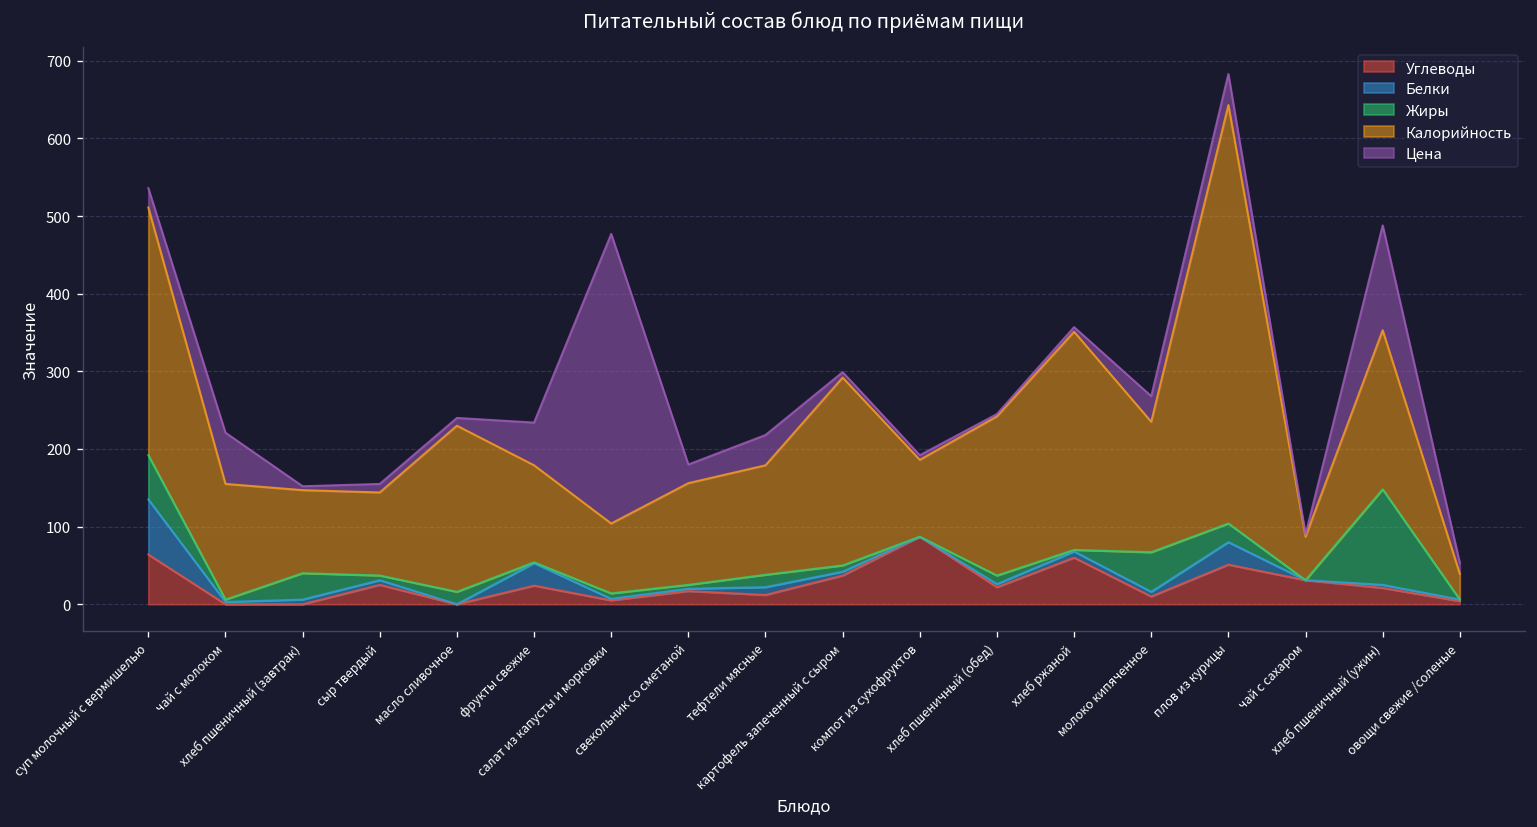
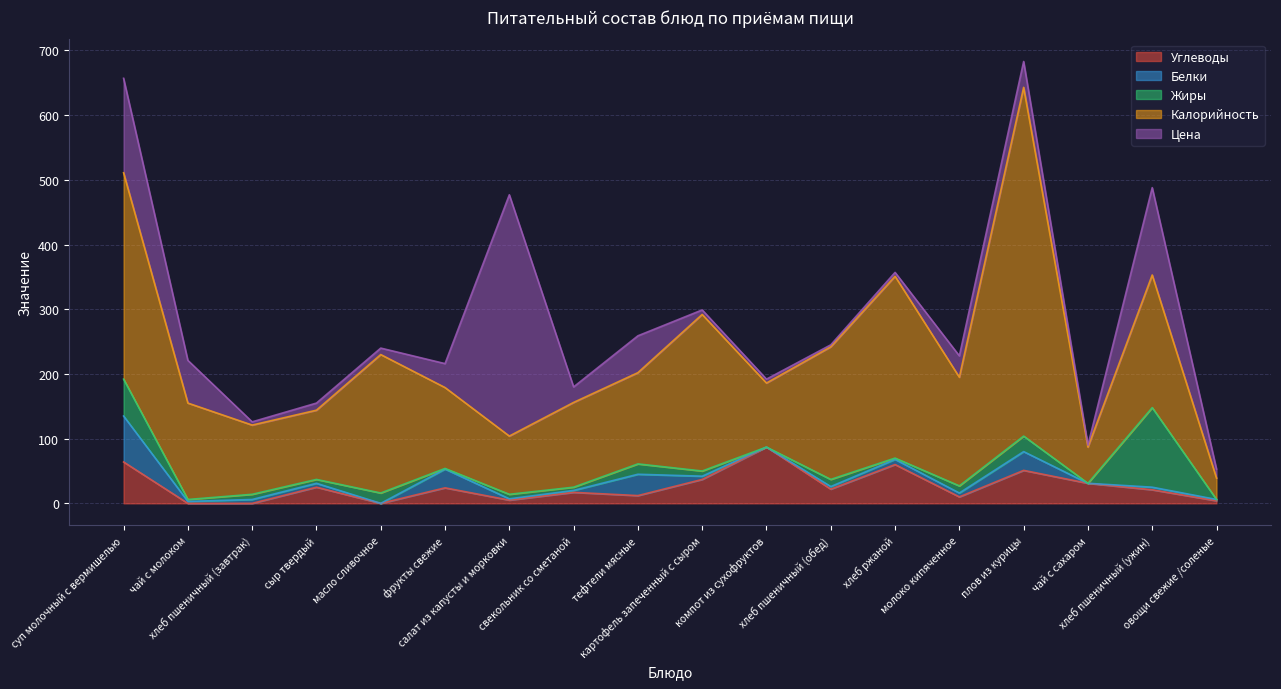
  {
    "Углеводы": {
      "суп молочный с вермишелью": 60,
      "хлеб пшеничный (завтрак)": 0,
      "сыр твердый": 30,
      "фрукты свежие": 20,
      "тефтели мясные": 10,
      "картофель запеченный с сыром": 40,
      "хлеб пшеничный (обед)": 20,
      "хлеб ржаной": 60,
      "молоко кипяченное": 10,
      "плов из курицы": 50,
      "хлеб пшеничный (ужин)": 20
    },
    "Белки": {
      "суп молочный с вермишелью": 70,
      "хлеб пшеничный (завтрак)": 10,
      "сыр твердый": 10,
-     "тефтели мясные": 10,
+     "тефтели мясные": 30,
      "картофель запеченный с сыром": 10,
      "хлеб пшеничный (обед)": 0,
      "молоко кипяченное": 10,
      "плов из курицы": 30,
      "хлеб пшеничный (ужин)": 0
    },
    "Жиры": {
      "суп молочный с вермишелью": 60,
-     "хлеб пшеничный (завтрак)": 30,
+     "хлеб пшеничный (завтрак)": 10,
      "сыр твердый": 10,
      "масло сливочное": 20,
      "салат из капусты и морковки": 10,
      "свекольник со сметаной": 10,
      "тефтели мясные": 20,
      "картофель запеченный с сыром": 10,
      "хлеб пшеничный (обед)": 10,
-     "молоко кипяченное": 50,
+     "молоко кипяченное": 10,
      "плов из курицы": 20,
      "хлеб пшеничный (ужин)": 120
    },
    "Калорийность": {
      "суп молочный с вермишелью": 320,
      "чай с молоком": 150,
      "хлеб пшеничный (завтрак)": 110,
      "сыр твердый": 110,
      "масло сливочное": 210,
      "фрукты свежие": 130,
      "салат из капусты и морковки": 90,
      "свекольник со сметаной": 130,
      "тефтели мясные": 140,
      "картофель запеченный с сыром": 240,
      "компот из сухофруктов": 100,
      "хлеб ржаной": 280,
      "молоко кипяченное": 170,
      "плов из курицы": 540,
      "хлеб пшеничный (ужин)": 210,
      "овощи свежие /соленые": 30
    },
    "Цена": {
-     "суп молочный с вермишелью": 30,
+     "суп молочный с вермишелью": 150,
      "чай с молоком": 70,
      "хлеб пшеничный (завтрак)": 10,
      "сыр твердый": 10,
      "масло сливочное": 10,
-     "фрукты свежие": 60,
+     "фрукты свежие": 40,
      "салат из капусты и морковки": 370,
      "свекольник со сметаной": 20,
-     "тефтели мясные": 40,
+     "тефтели мясные": 60,
      "картофель запеченный с сыром": 10,
      "компот из сухофруктов": 10,
      "хлеб ржаной": 10,
      "молоко кипяченное": 30,
      "плов из курицы": 40,
      "хлеб пшеничный (ужин)": 140,
      "овощи свежие /соленые": 10
    }
  }
